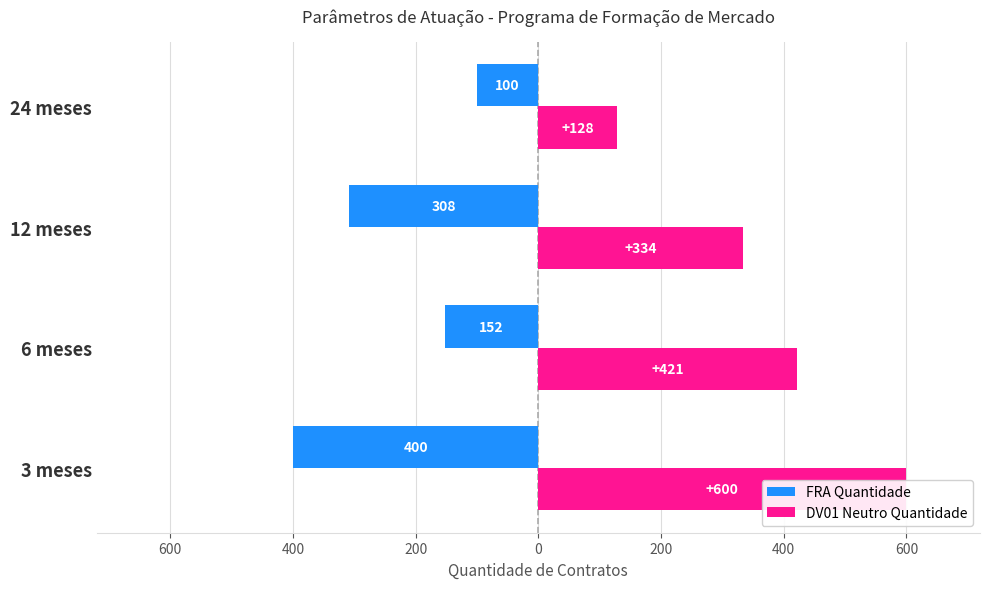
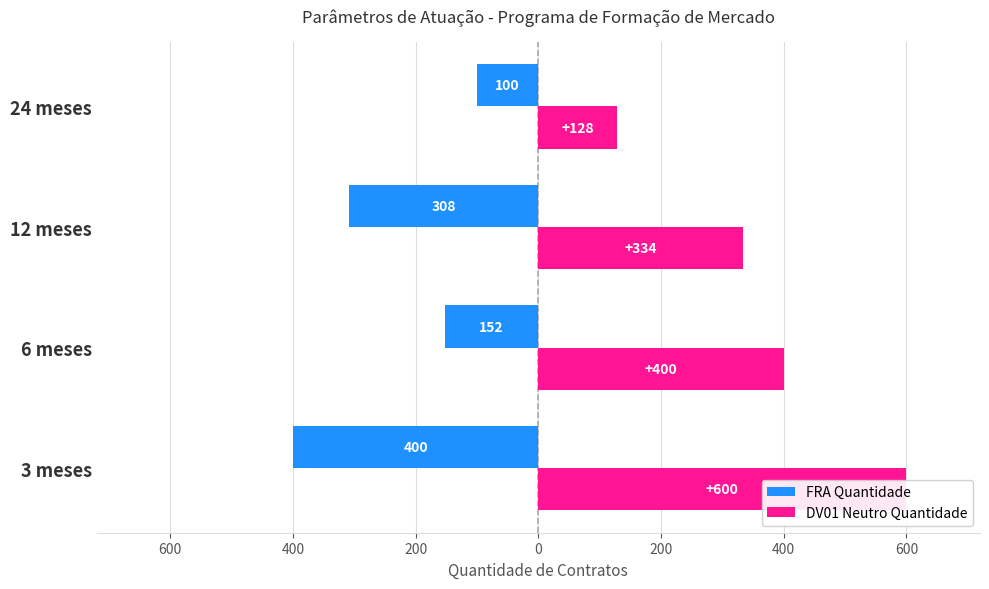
  {
    "DV01 Neutro Quantidade": {
      "24 meses": "+128",
      "12 meses": "+334",
-     "6 meses": "+421"
+     "6 meses": "+400"
    }
  }
